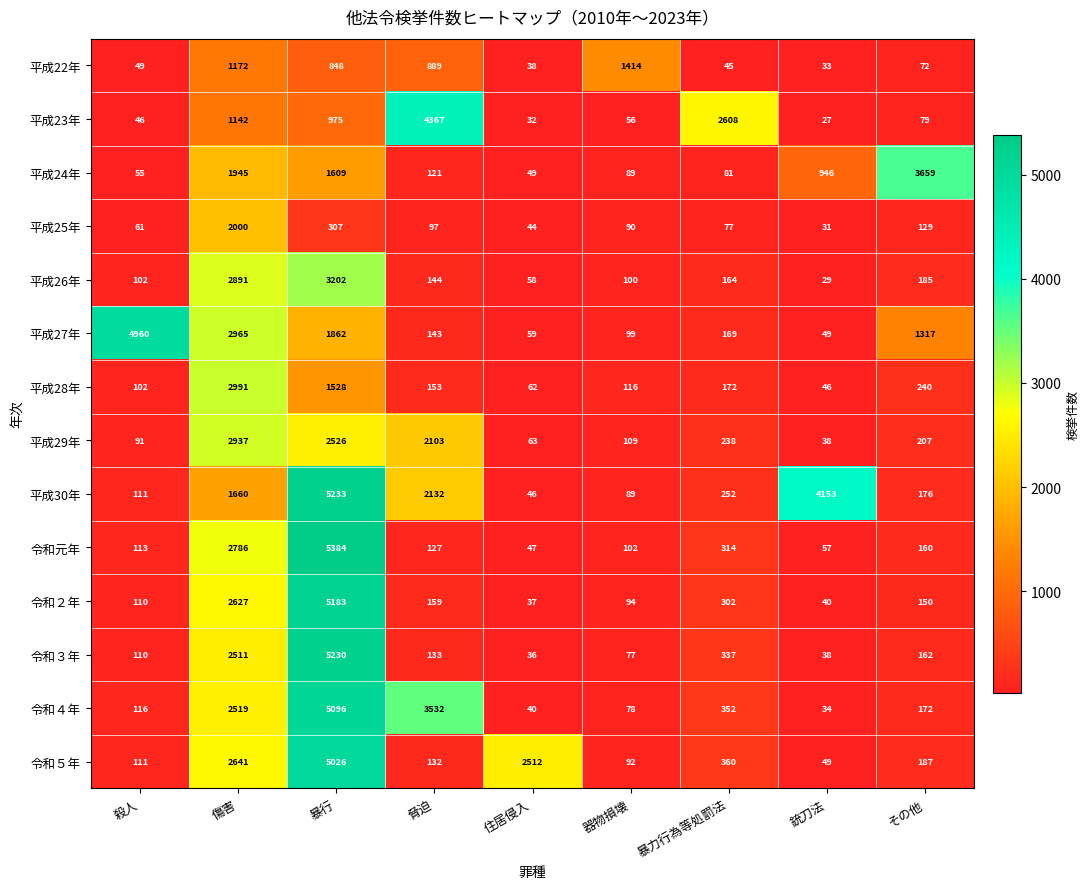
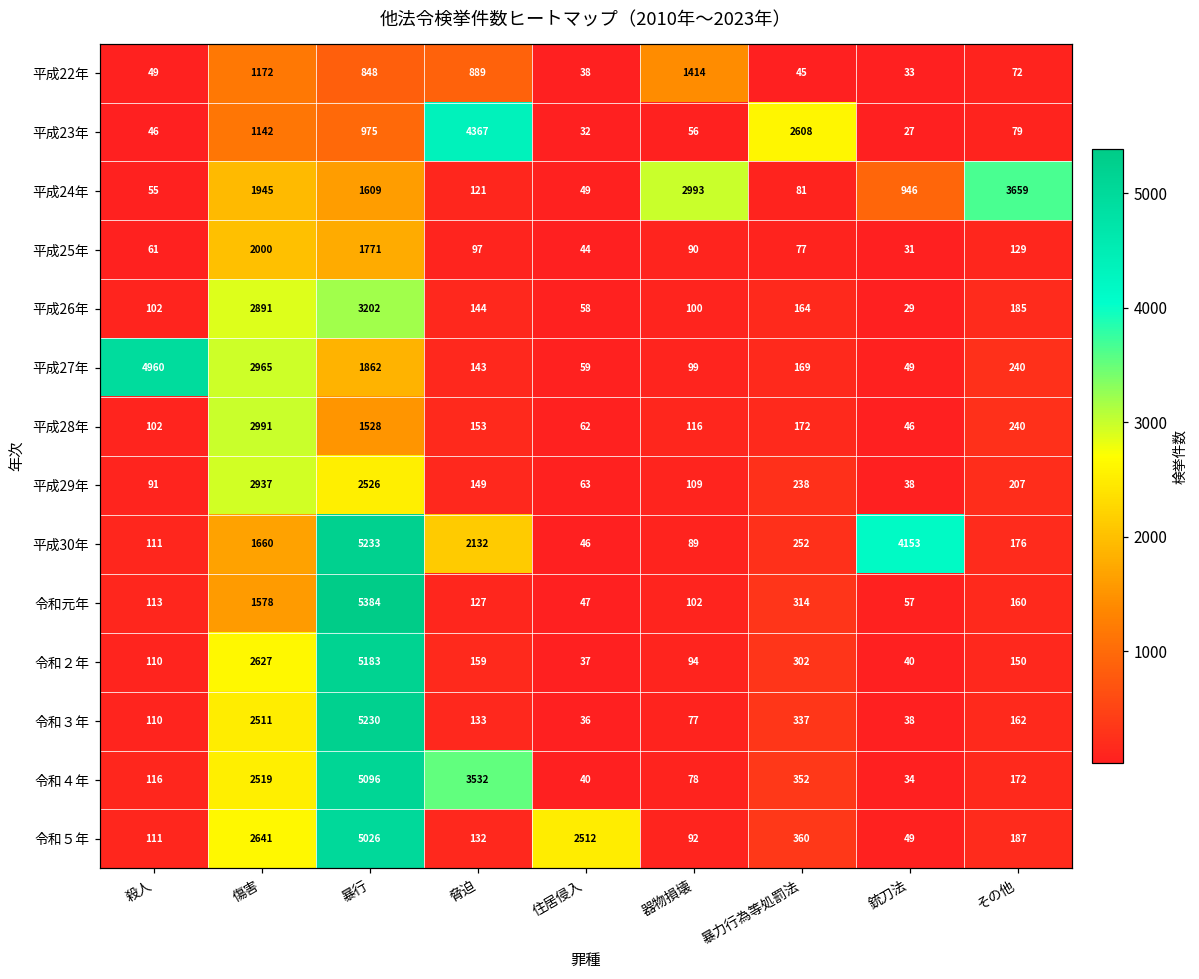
  {
    "平成22年": {
      "殺人": 49,
      "傷害": 1172,
      "暴行": 848,
      "脅迫": 889,
      "住居侵入": 38,
      "器物損壊": 1414,
      "暴力行為等処罰法": 45,
      "銃刀法": 33,
      "その他": 72
    },
    "平成23年": {
      "殺人": 46,
      "傷害": 1142,
      "暴行": 975,
      "脅迫": 4367,
      "住居侵入": 32,
      "器物損壊": 56,
      "暴力行為等処罰法": 2608,
      "銃刀法": 27,
      "その他": 79
    },
    "平成24年": {
      "殺人": 55,
      "傷害": 1945,
      "暴行": 1609,
      "脅迫": 121,
      "住居侵入": 49,
-     "器物損壊": 89,
+     "器物損壊": 2993,
      "暴力行為等処罰法": 81,
      "銃刀法": 946,
      "その他": 3659
    },
    "平成25年": {
      "殺人": 61,
      "傷害": 2000,
-     "暴行": 307,
+     "暴行": 1771,
      "脅迫": 97,
      "住居侵入": 44,
      "器物損壊": 90,
      "暴力行為等処罰法": 77,
      "銃刀法": 31,
      "その他": 129
    },
    "平成26年": {
      "殺人": 102,
      "傷害": 2891,
      "暴行": 3202,
      "脅迫": 144,
      "住居侵入": 58,
      "器物損壊": 100,
      "暴力行為等処罰法": 164,
      "銃刀法": 29,
      "その他": 185
    },
    "平成27年": {
      "殺人": 4960,
      "傷害": 2965,
      "暴行": 1862,
      "脅迫": 143,
      "住居侵入": 59,
      "器物損壊": 99,
      "暴力行為等処罰法": 169,
      "銃刀法": 49,
-     "その他": 1317
+     "その他": 240
    },
    "平成28年": {
      "殺人": 102,
      "傷害": 2991,
      "暴行": 1528,
      "脅迫": 153,
      "住居侵入": 62,
      "器物損壊": 116,
      "暴力行為等処罰法": 172,
      "銃刀法": 46,
      "その他": 240
    },
    "平成29年": {
      "殺人": 91,
      "傷害": 2937,
      "暴行": 2526,
-     "脅迫": 2103,
+     "脅迫": 149,
      "住居侵入": 63,
      "器物損壊": 109,
      "暴力行為等処罰法": 238,
      "銃刀法": 38,
      "その他": 207
    },
    "平成30年": {
      "殺人": 111,
      "傷害": 1660,
      "暴行": 5233,
      "脅迫": 2132,
      "住居侵入": 46,
      "器物損壊": 89,
      "暴力行為等処罰法": 252,
      "銃刀法": 4153,
      "その他": 176
    },
    "令和元年": {
      "殺人": 113,
-     "傷害": 2786,
+     "傷害": 1578,
      "暴行": 5384,
      "脅迫": 127,
      "住居侵入": 47,
      "器物損壊": 102,
      "暴力行為等処罰法": 314,
      "銃刀法": 57,
      "その他": 160
    },
    "令和２年": {
      "殺人": 110,
      "傷害": 2627,
      "暴行": 5183,
      "脅迫": 159,
      "住居侵入": 37,
      "器物損壊": 94,
      "暴力行為等処罰法": 302,
      "銃刀法": 40,
      "その他": 150
    },
    "令和３年": {
      "殺人": 110,
      "傷害": 2511,
      "暴行": 5230,
      "脅迫": 133,
      "住居侵入": 36,
      "器物損壊": 77,
      "暴力行為等処罰法": 337,
      "銃刀法": 38,
      "その他": 162
    },
    "令和４年": {
      "殺人": 116,
      "傷害": 2519,
      "暴行": 5096,
      "脅迫": 3532,
      "住居侵入": 40,
      "器物損壊": 78,
      "暴力行為等処罰法": 352,
      "銃刀法": 34,
      "その他": 172
    },
    "令和５年": {
      "殺人": 111,
      "傷害": 2641,
      "暴行": 5026,
      "脅迫": 132,
      "住居侵入": 2512,
      "器物損壊": 92,
      "暴力行為等処罰法": 360,
      "銃刀法": 49,
      "その他": 187
    }
  }
